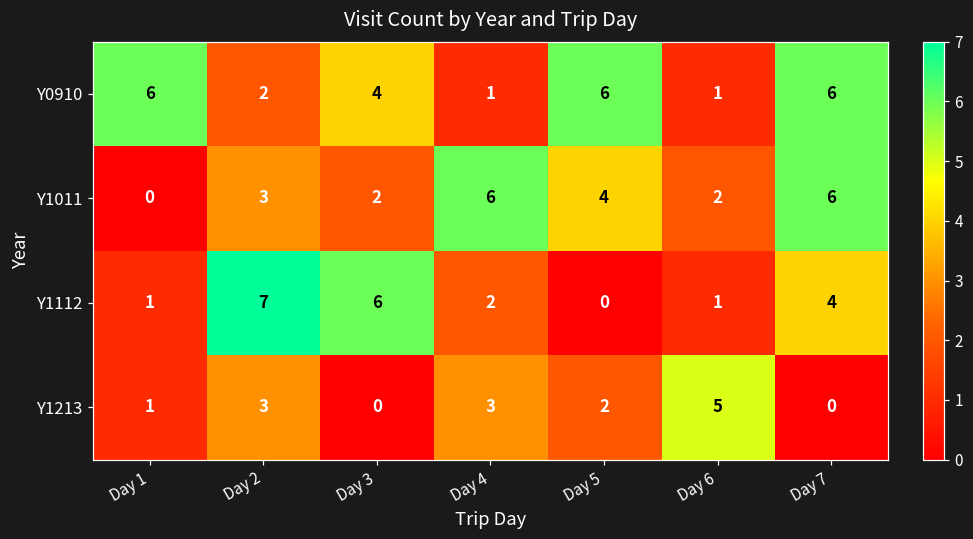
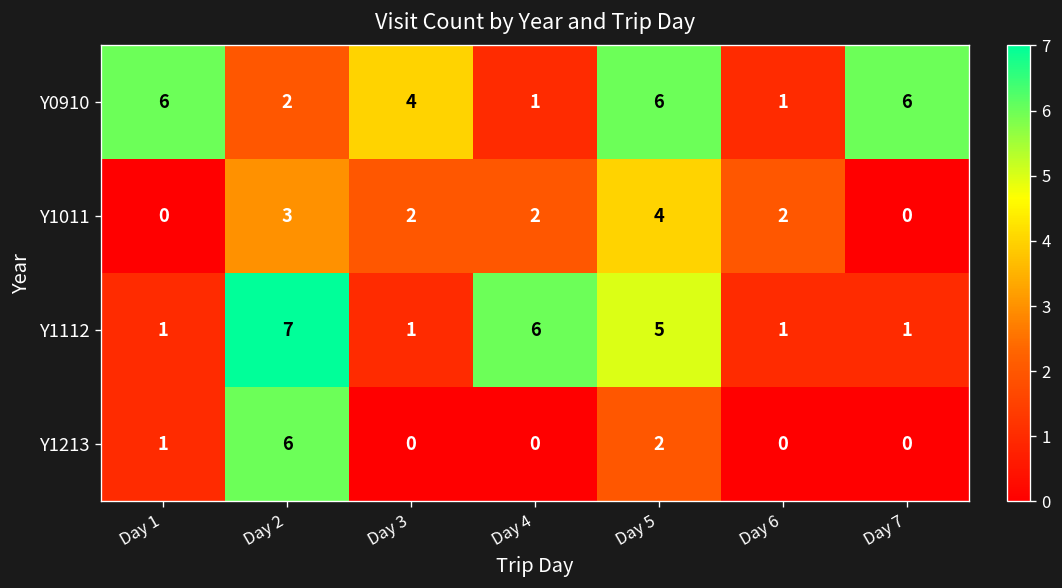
  {
    "Y0910": {
      "Day 1": 6,
      "Day 2": 2,
      "Day 3": 4,
      "Day 4": 1,
      "Day 5": 6,
      "Day 6": 1,
      "Day 7": 6
    },
    "Y1011": {
      "Day 1": 0,
      "Day 2": 3,
      "Day 3": 2,
-     "Day 4": 6,
+     "Day 4": 2,
      "Day 5": 4,
      "Day 6": 2,
-     "Day 7": 6
+     "Day 7": 0
    },
    "Y1112": {
      "Day 1": 1,
      "Day 2": 7,
-     "Day 3": 6,
-     "Day 4": 2,
-     "Day 5": 0,
+     "Day 3": 1,
+     "Day 4": 6,
+     "Day 5": 5,
      "Day 6": 1,
-     "Day 7": 4
+     "Day 7": 1
    },
    "Y1213": {
      "Day 1": 1,
-     "Day 2": 3,
+     "Day 2": 6,
      "Day 3": 0,
-     "Day 4": 3,
+     "Day 4": 0,
      "Day 5": 2,
-     "Day 6": 5,
+     "Day 6": 0,
      "Day 7": 0
    }
  }
